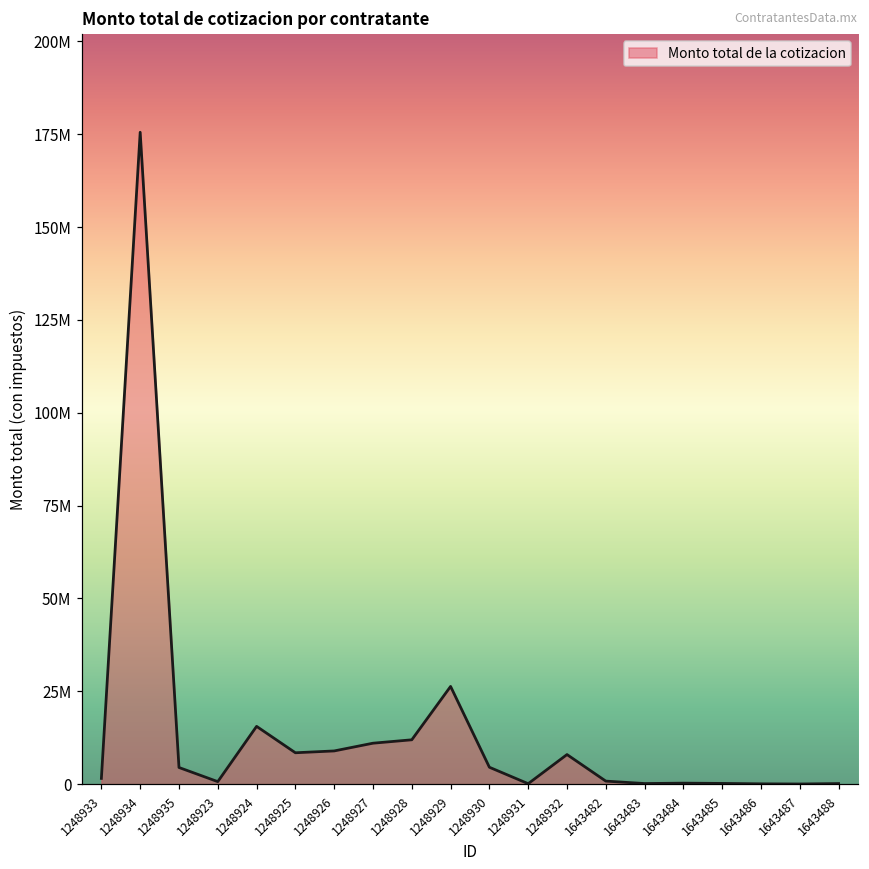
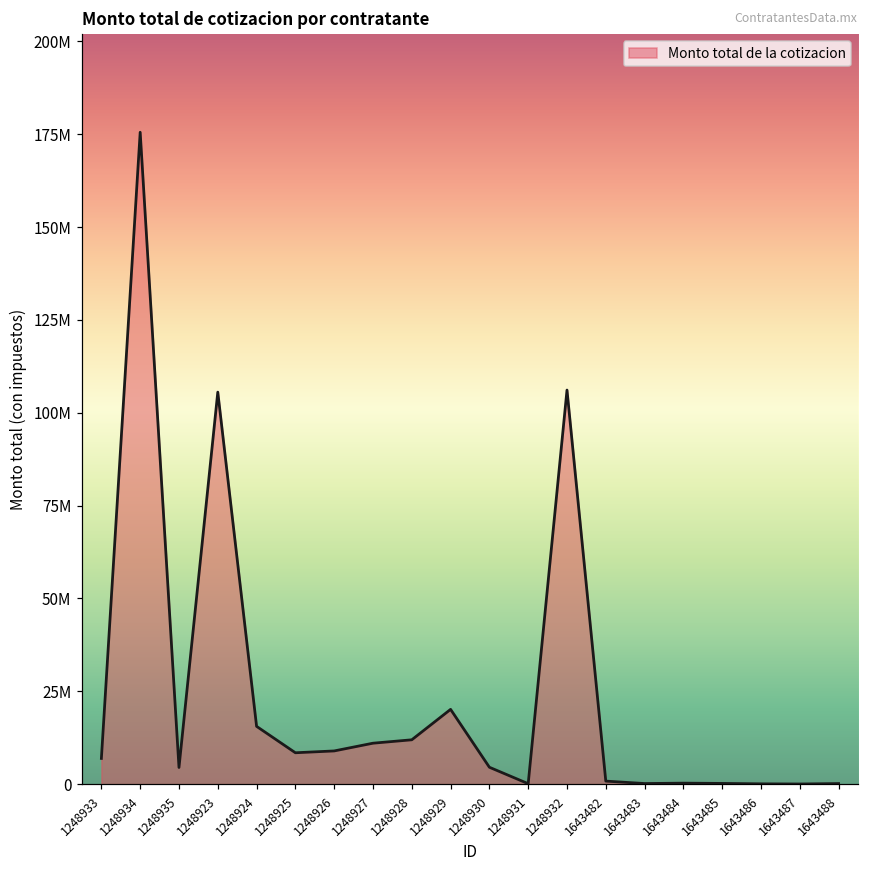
  {
-   "1248933": 2000000,
+   "1248933": 7000000,
    "1248934": 176000000,
    "1248935": 4000000,
-   "1248923": 1000000,
+   "1248923": 106000000,
    "1248924": 16000000,
    "1248925": 8000000,
    "1248926": 9000000,
    "1248927": 11000000,
    "1248928": 12000000,
-   "1248929": 26000000,
+   "1248929": 20000000,
    "1248930": 5000000,
    "1248931": 0,
-   "1248932": 8000000,
+   "1248932": 106000000,
    "1643482": 1000000,
    "1643483": 0,
    "1643484": 0,
    "1643485": 0,
    "1643486": 0,
    "1643487": 0,
    "1643488": 0
  }
